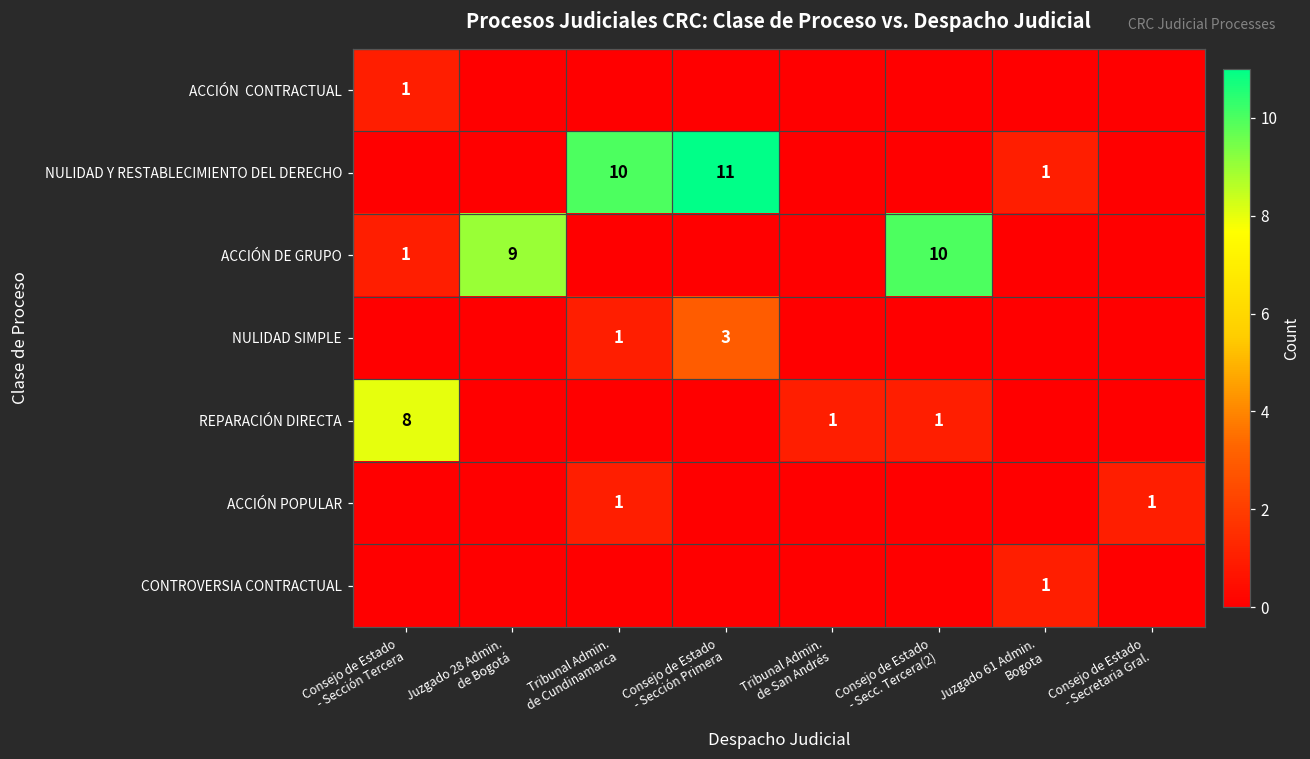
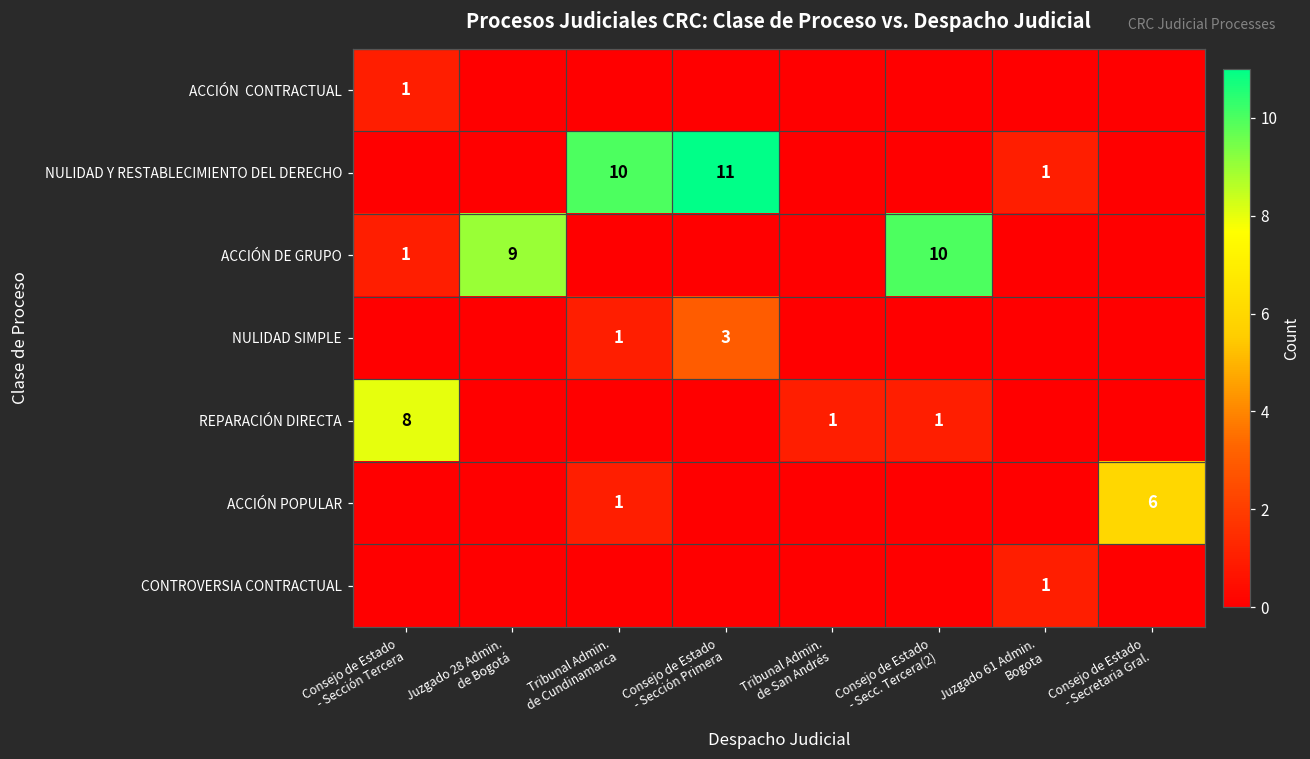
  {
    "ACCIÓN CONTRACTUAL": {
      "Consejo de Estado - Sección Tercera": 1
    },
    "NULIDAD Y RESTABLECIMIENTO DEL DERECHO": {
      "Tribunal Admin. de Cundinamarca": 10,
      "Consejo de Estado - Sección Primera": 11,
      "Juzgado 61 Admin. Bogota": 1
    },
    "ACCIÓN DE GRUPO": {
      "Consejo de Estado - Sección Tercera": 1,
      "Juzgado 28 Admin. de Bogotá": 9,
      "Consejo de Estado - Secc. Tercera(2)": 10
    },
    "NULIDAD SIMPLE": {
      "Tribunal Admin. de Cundinamarca": 1,
      "Consejo de Estado - Sección Primera": 3
    },
    "REPARACIÓN DIRECTA": {
      "Consejo de Estado - Sección Tercera": 8,
      "Tribunal Admin. de San Andrés": 1,
      "Consejo de Estado - Secc. Tercera(2)": 1
    },
    "ACCIÓN POPULAR": {
      "Tribunal Admin. de Cundinamarca": 1,
-     "Consejo de Estado - Secretaria Gral.": 1
+     "Consejo de Estado - Secretaria Gral.": 6
    },
    "CONTROVERSIA CONTRACTUAL": {
      "Juzgado 61 Admin. Bogota": 1
    }
  }
